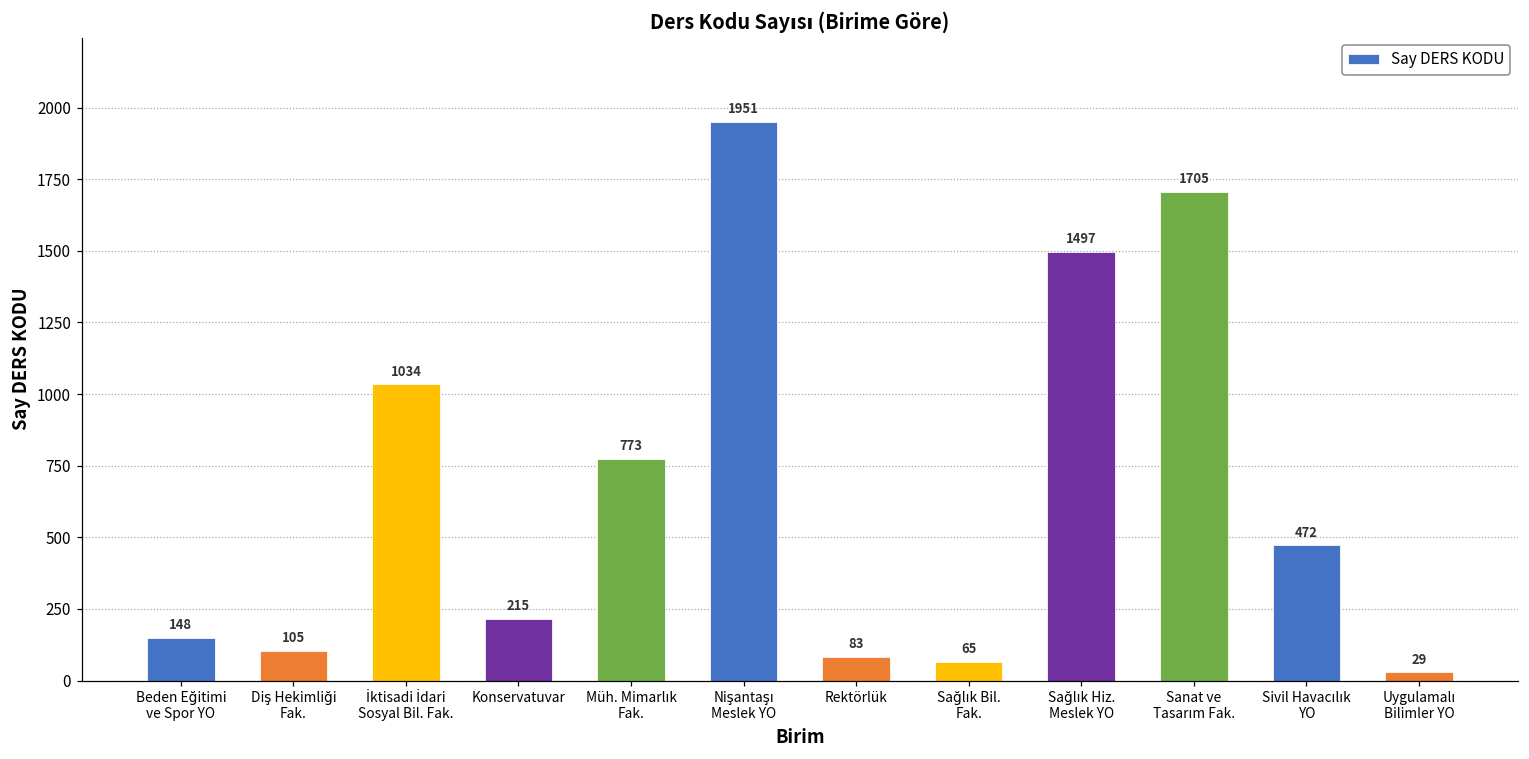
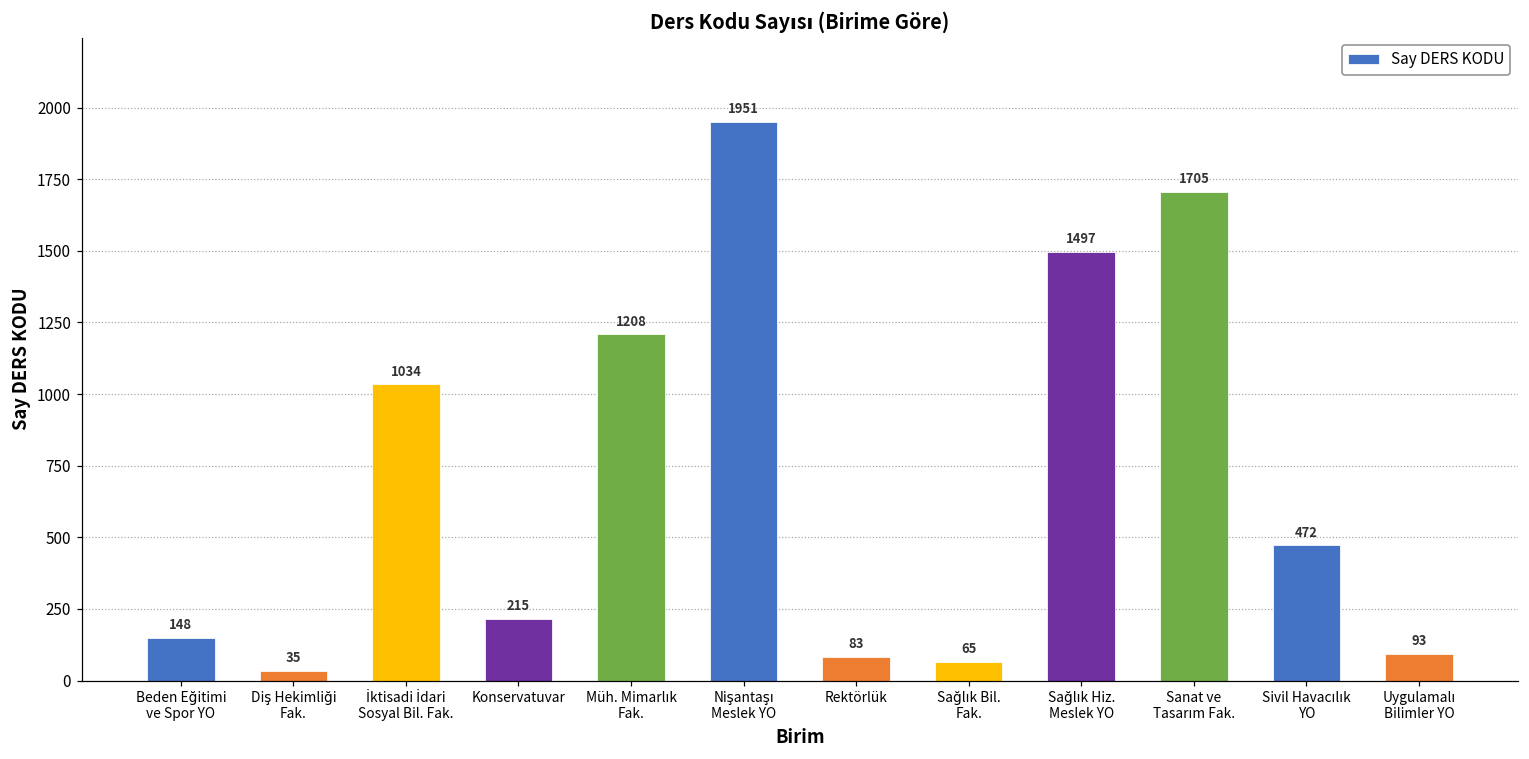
  {
    "Beden Eğitimi ve Spor YO": 148,
-   "Diş Hekimliği Fak.": 105,
+   "Diş Hekimliği Fak.": 35,
    "İktisadi İdari Sosyal Bil. Fak.": 1034,
    "Konservatuvar": 215,
-   "Müh. Mimarlık Fak.": 773,
+   "Müh. Mimarlık Fak.": 1208,
    "Nişantaşı Meslek YO": 1951,
    "Rektörlük": 83,
    "Sağlık Bil. Fak.": 65,
    "Sağlık Hiz. Meslek YO": 1497,
    "Sanat ve Tasarım Fak.": 1705,
    "Sivil Havacılık YO": 472,
-   "Uygulamalı Bilimler YO": 29
+   "Uygulamalı Bilimler YO": 93
  }
